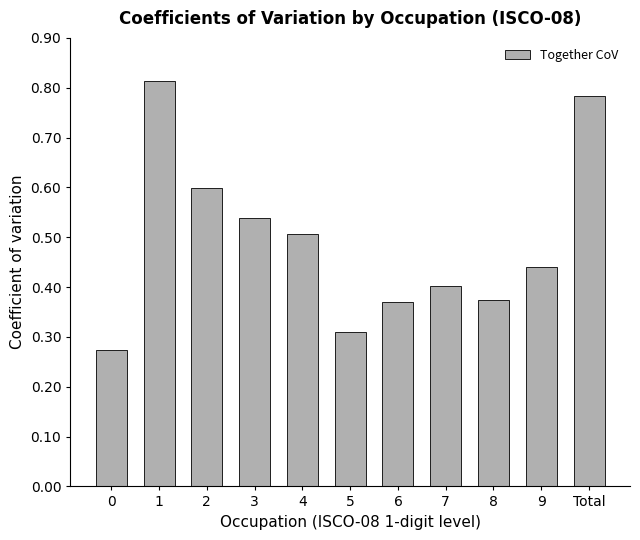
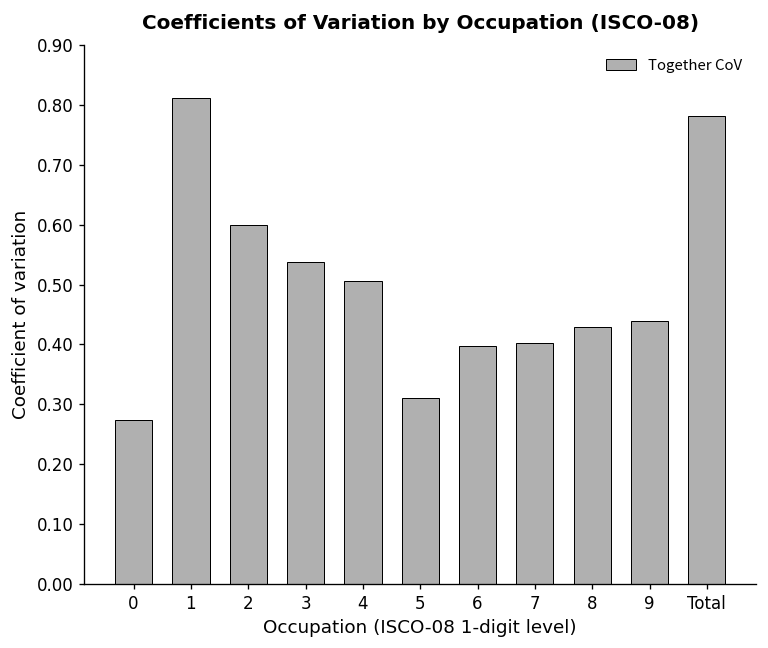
  {
    "0": 0.27,
    "1": 0.81,
    "2": 0.60,
    "3": 0.54,
    "4": 0.51,
    "5": 0.31,
-   "6": 0.37,
+   "6": 0.40,
    "7": 0.40,
-   "8": 0.38,
+   "8": 0.43,
    "9": 0.44,
    "Total": 0.78
  }
